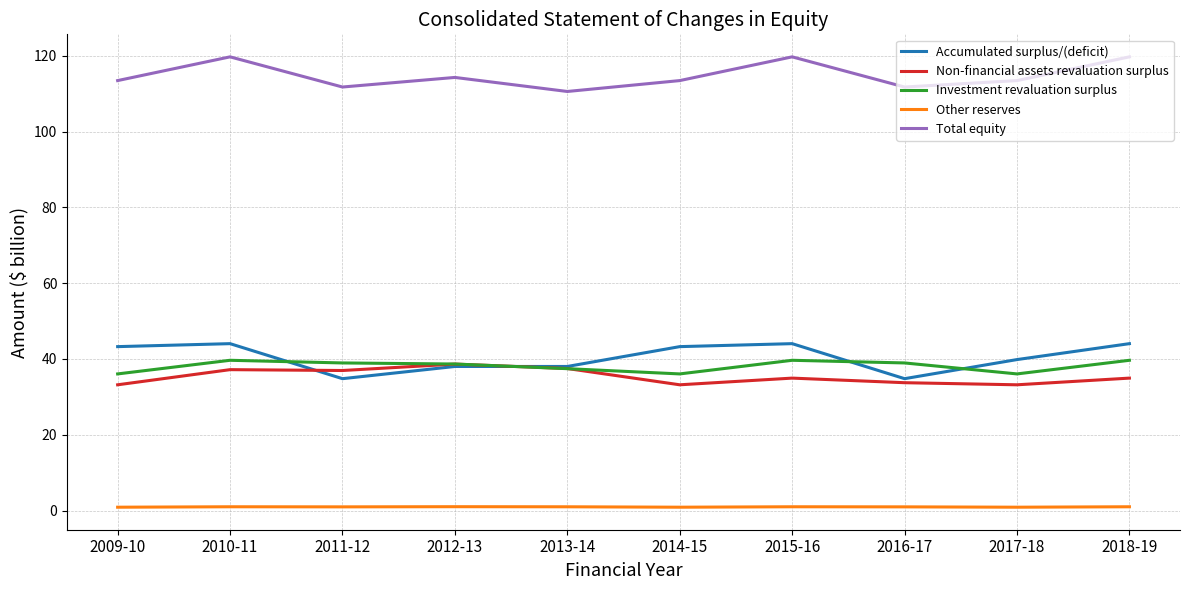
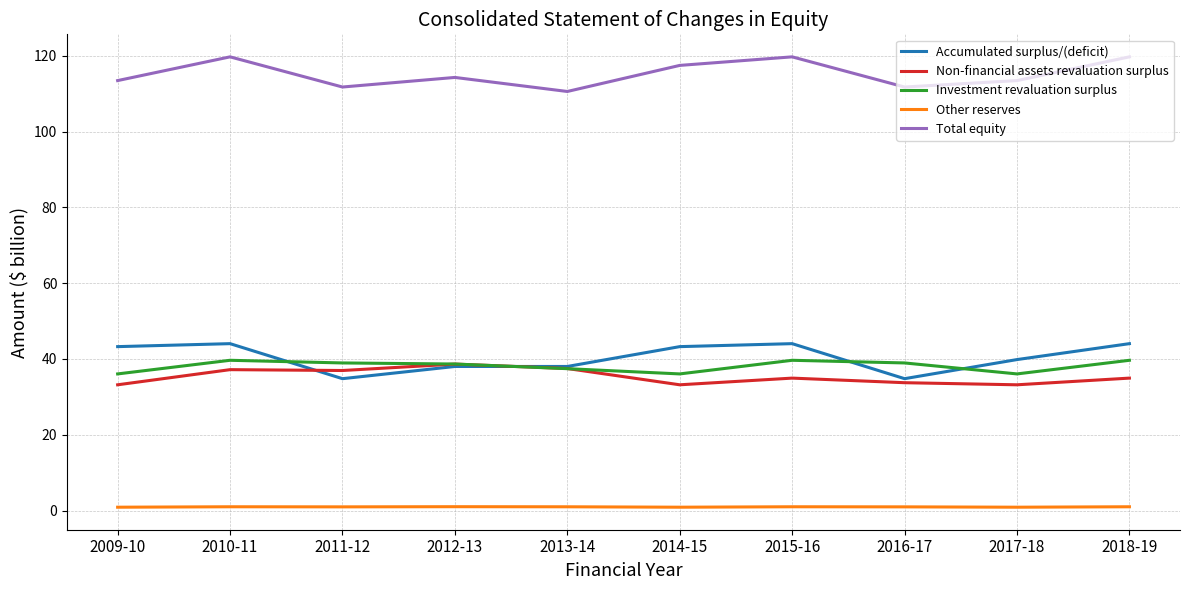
  {
    "Accumulated surplus/(deficit)": {
      "2009-10": 43,
      "2010-11": 44,
      "2011-12": 35,
      "2014-15": 43,
      "2015-16": 44,
      "2016-17": 35,
      "2017-18": 40,
      "2018-19": 44
    },
    "Non-financial assets revaluation surplus": {
      "2009-10": 33,
      "2010-11": 37,
      "2011-12": 37,
      "2014-15": 33,
      "2015-16": 35,
      "2016-17": 34,
      "2017-18": 33,
      "2018-19": 35
    },
    "Investment revaluation surplus": {
      "2009-10": 36,
      "2010-11": 40,
      "2011-12": 39,
      "2014-15": 36,
      "2015-16": 40,
      "2016-17": 39,
      "2017-18": 36,
      "2018-19": 40
    },
    "Other reserves": {
      "2009-10": 1,
      "2010-11": 1,
      "2011-12": 1,
      "2012-13": 1,
      "2013-14": 1,
      "2014-15": 1,
      "2015-16": 1,
      "2016-17": 1,
      "2017-18": 1,
      "2018-19": 1
    },
    "Total equity": {
      "2009-10": 113,
      "2010-11": 120,
      "2011-12": 112,
      "2012-13": 114,
      "2013-14": 111,
-     "2014-15": 113,
+     "2014-15": 117,
      "2015-16": 120
    }
  }
